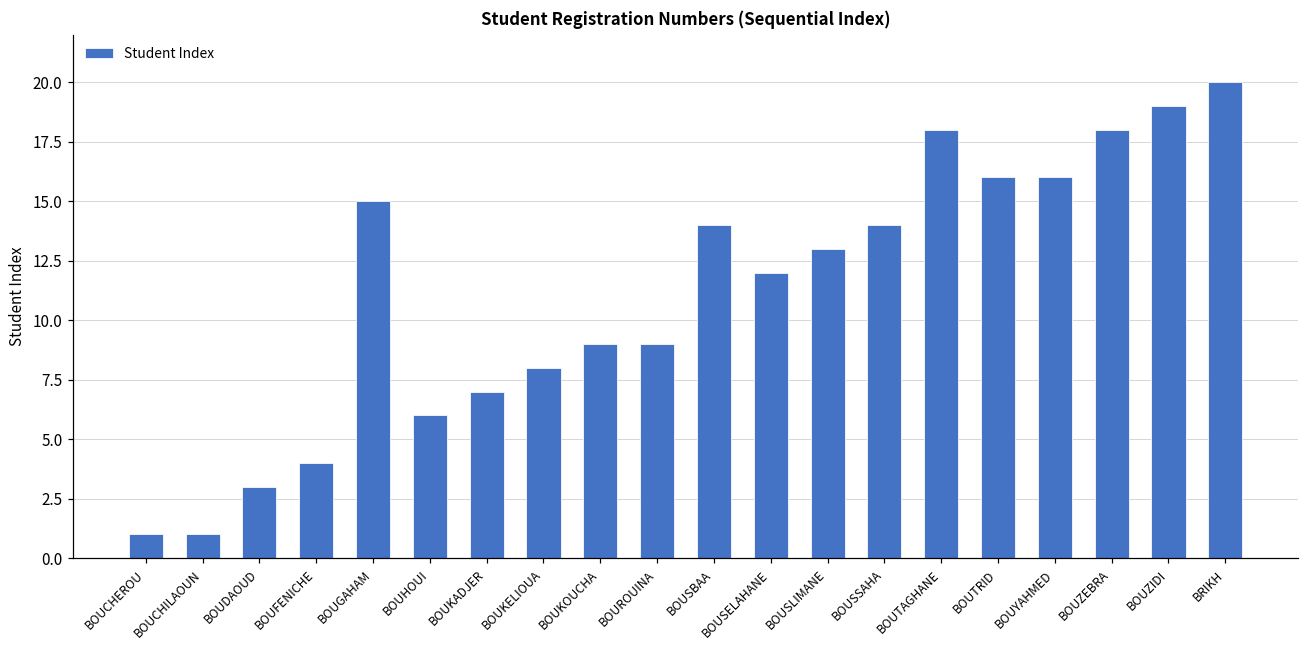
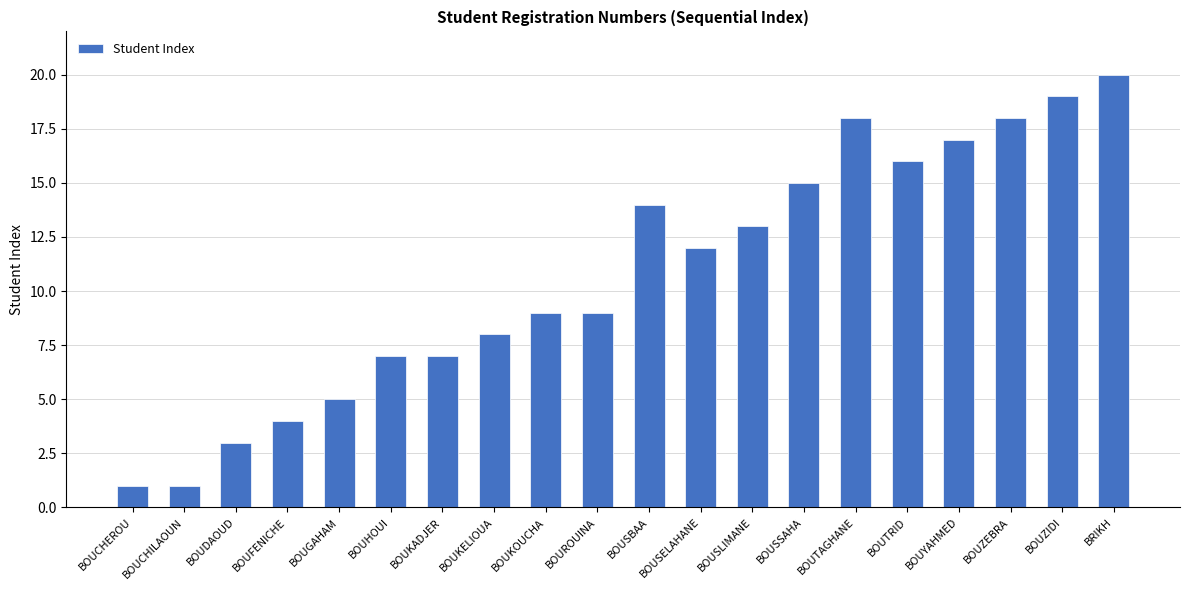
  {
    "BOUCHEROU": 1,
    "BOUCHILAOUN": 1,
    "BOUDAOUD": 3,
    "BOUFENICHE": 4,
-   "BOUGAHAM": 15,
-   "BOUHOUI": 6,
+   "BOUGAHAM": 5,
+   "BOUHOUI": 7,
    "BOUKADJER": 7,
    "BOUKELIOUA": 8,
    "BOUKOUCHA": 9,
    "BOUROUINA": 9,
    "BOUSBAA": 14,
    "BOUSELAHANE": 12,
    "BOUSLIMANE": 13,
-   "BOUSSAHA": 14,
+   "BOUSSAHA": 15,
    "BOUTAGHANE": 18,
    "BOUTRID": 16,
-   "BOUYAHMED": 16,
+   "BOUYAHMED": 17,
    "BOUZEBRA": 18,
    "BOUZIDI": 19,
    "BRIKH": 20
  }
